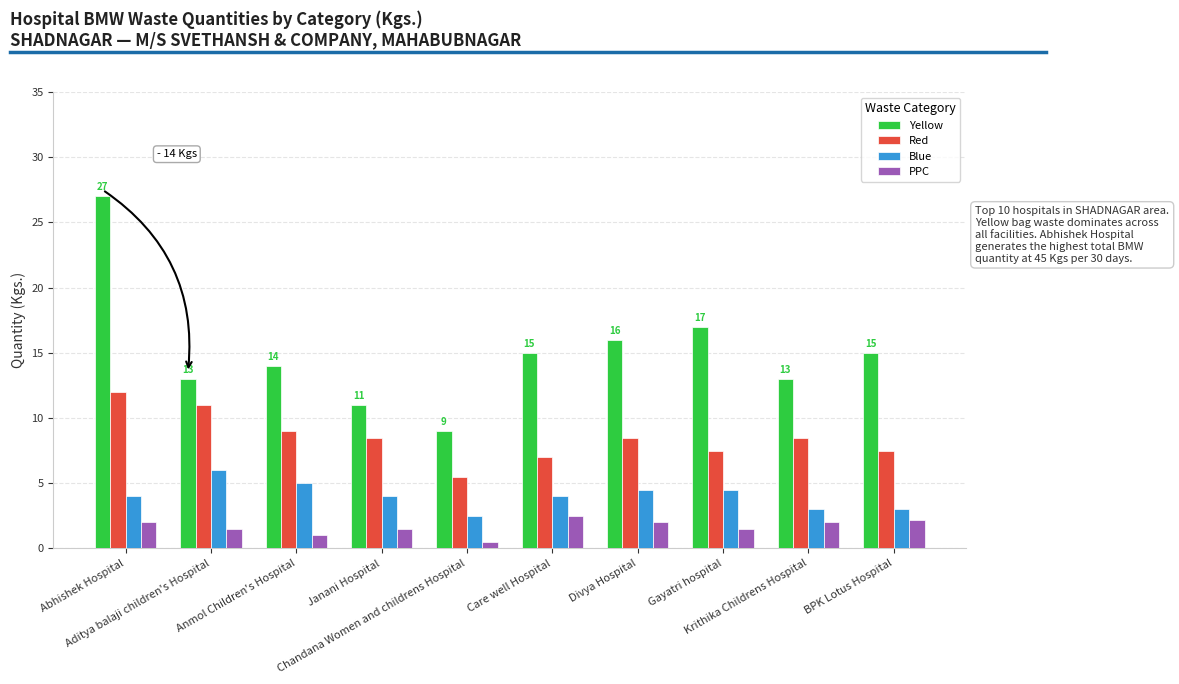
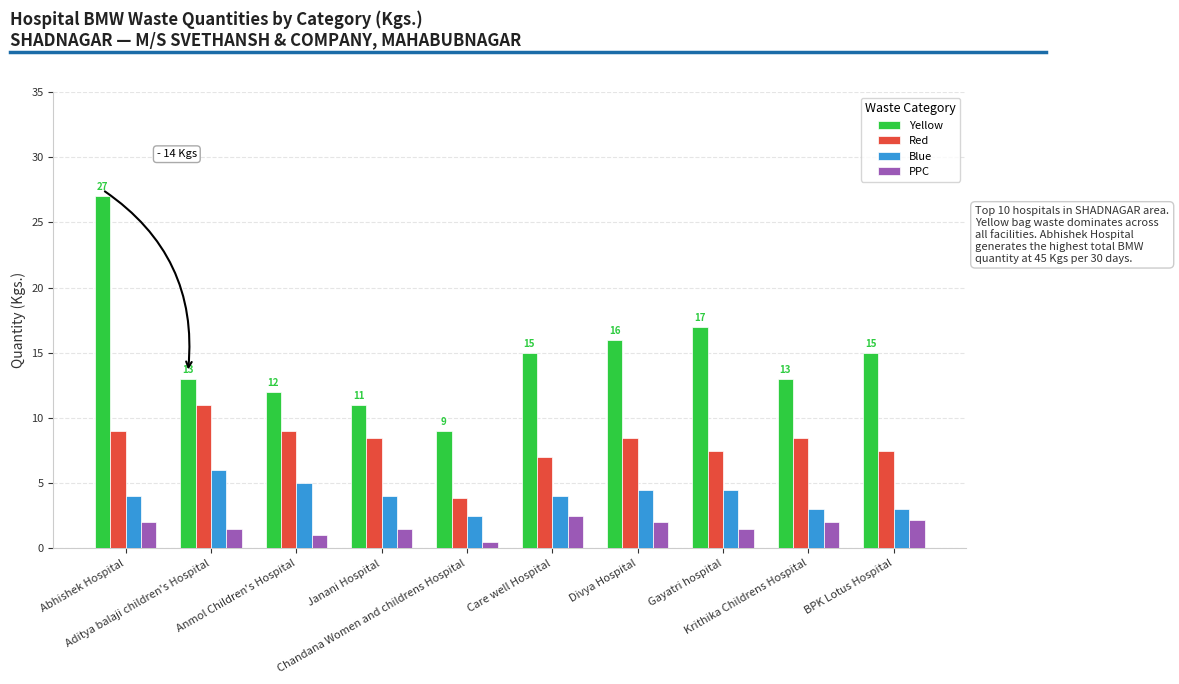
  {
    "Yellow": {
      "Abhishek Hospital": 27,
      "Aditya balaji children's Hospital": 13,
-     "Anmol Children's Hospital": 14,
+     "Anmol Children's Hospital": 12,
      "Janani Hospital": 11,
      "Chandana Women and childrens Hospital": 9,
      "Care well Hospital": 15,
      "Divya Hospital": 16,
      "Gayatri hospital": 17,
      "Krithika Childrens Hospital": 13,
      "BPK Lotus Hospital": 15
    },
    "Red": {
-     "Abhishek Hospital": 12,
+     "Abhishek Hospital": 9,
      "Aditya balaji children's Hospital": 11.0,
      "Anmol Children's Hospital": 9.0,
      "Janani Hospital": 8.5,
-     "Chandana Women and childrens Hospital": 5.5,
+     "Chandana Women and childrens Hospital": 3.9,
      "Care well Hospital": 7.0,
      "Divya Hospital": 8.5,
      "Gayatri hospital": 7.5,
      "Krithika Childrens Hospital": 8.5,
      "BPK Lotus Hospital": 7.5
    },
    "Blue": {
      "Abhishek Hospital": 4.0,
      "Aditya balaji children's Hospital": 6.0,
      "Anmol Children's Hospital": 5.0,
      "Janani Hospital": 4.0,
      "Chandana Women and childrens Hospital": 2.5,
      "Care well Hospital": 4.0,
      "Divya Hospital": 4.5,
      "Gayatri hospital": 4.5,
      "Krithika Childrens Hospital": 3.0,
      "BPK Lotus Hospital": 3.0
    },
    "PPC": {
      "Abhishek Hospital": 2.0,
      "Aditya balaji children's Hospital": 1.5,
      "Anmol Children's Hospital": 1.0,
      "Janani Hospital": 1.5,
      "Chandana Women and childrens Hospital": 0.5,
      "Care well Hospital": 2.5,
      "Divya Hospital": 2.0,
      "Gayatri hospital": 1.5,
      "Krithika Childrens Hospital": 2.0,
      "BPK Lotus Hospital": 2.2
    }
  }
